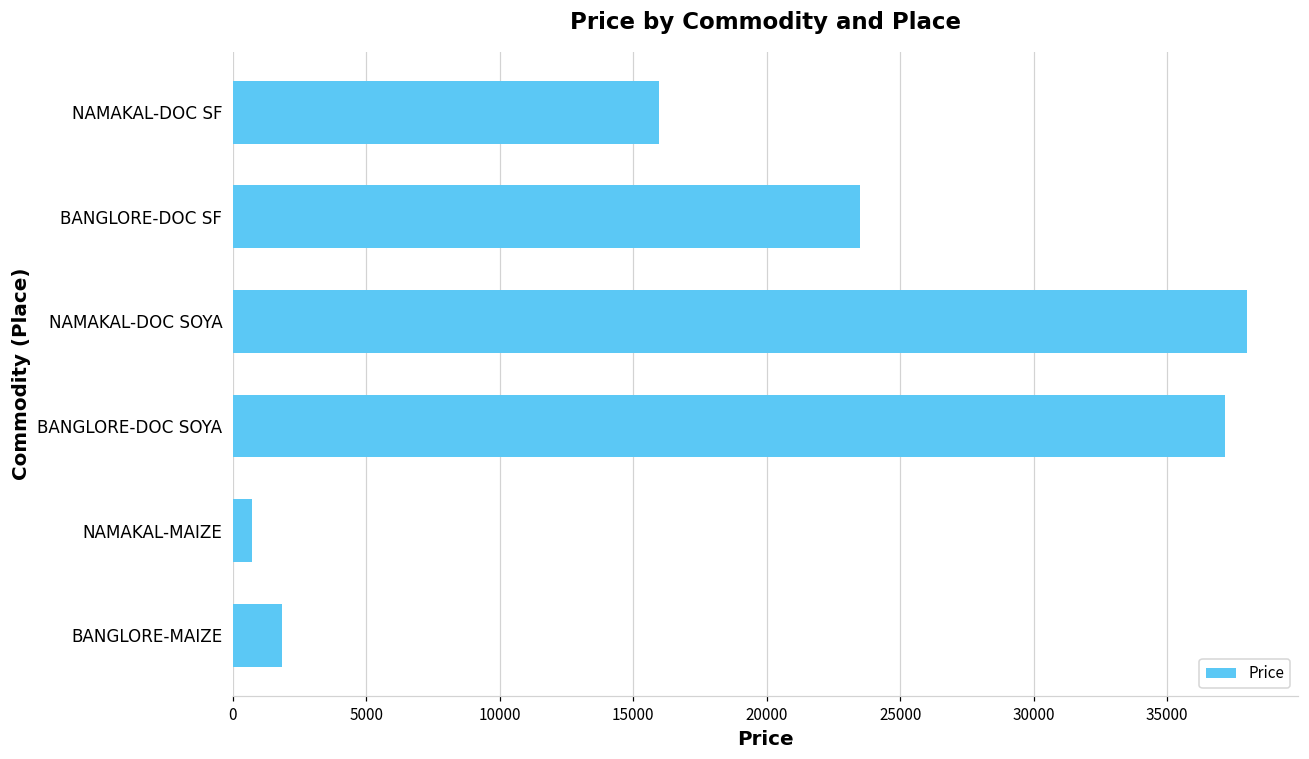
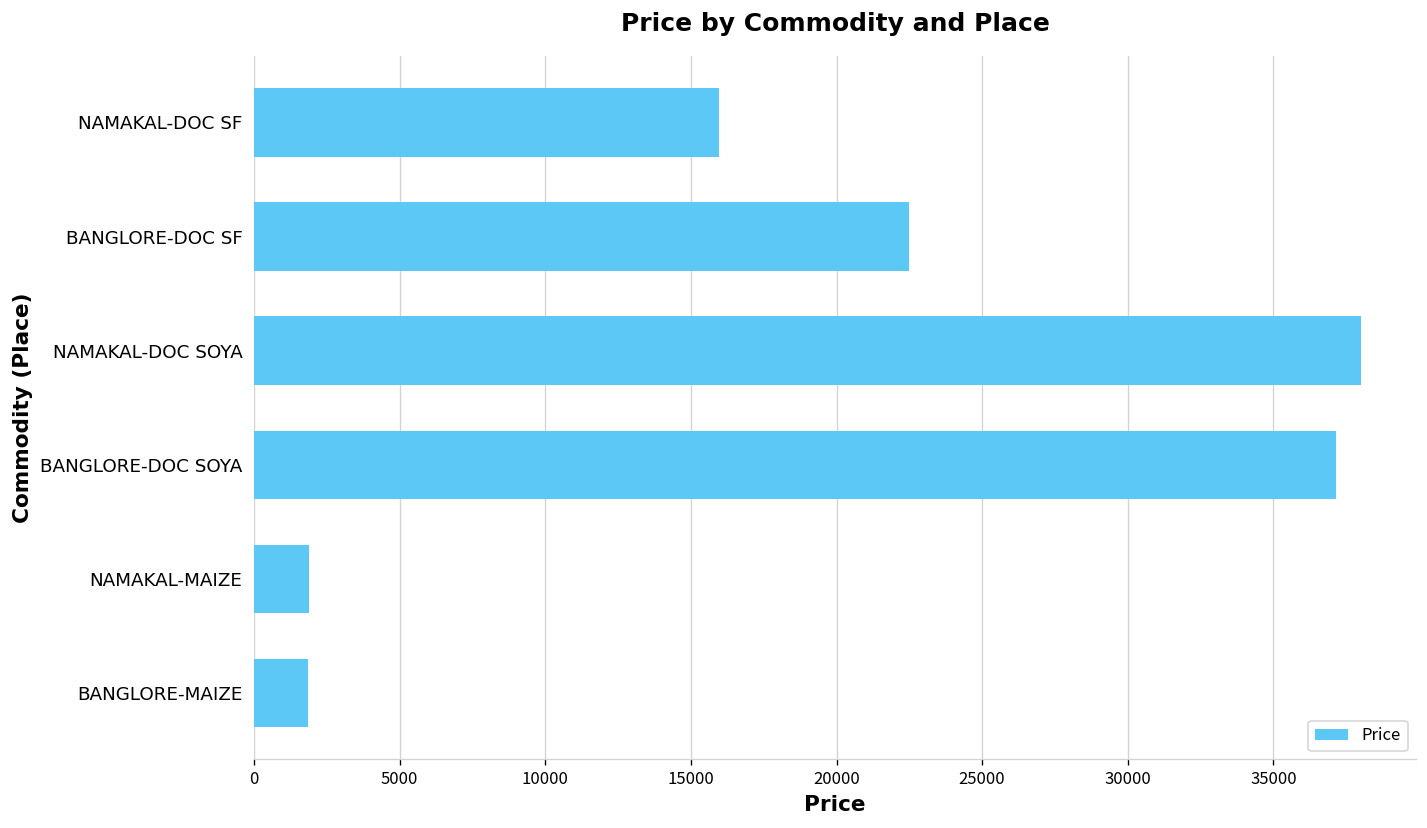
  {
    "NAMAKAL-DOC SF": 15900,
-   "BANGLORE-DOC SF": 23500,
+   "BANGLORE-DOC SF": 22500,
    "NAMAKAL-DOC SOYA": 38000,
    "BANGLORE-DOC SOYA": 37200,
-   "NAMAKAL-MAIZE": 700,
+   "NAMAKAL-MAIZE": 1900,
    "BANGLORE-MAIZE": 1900
  }
